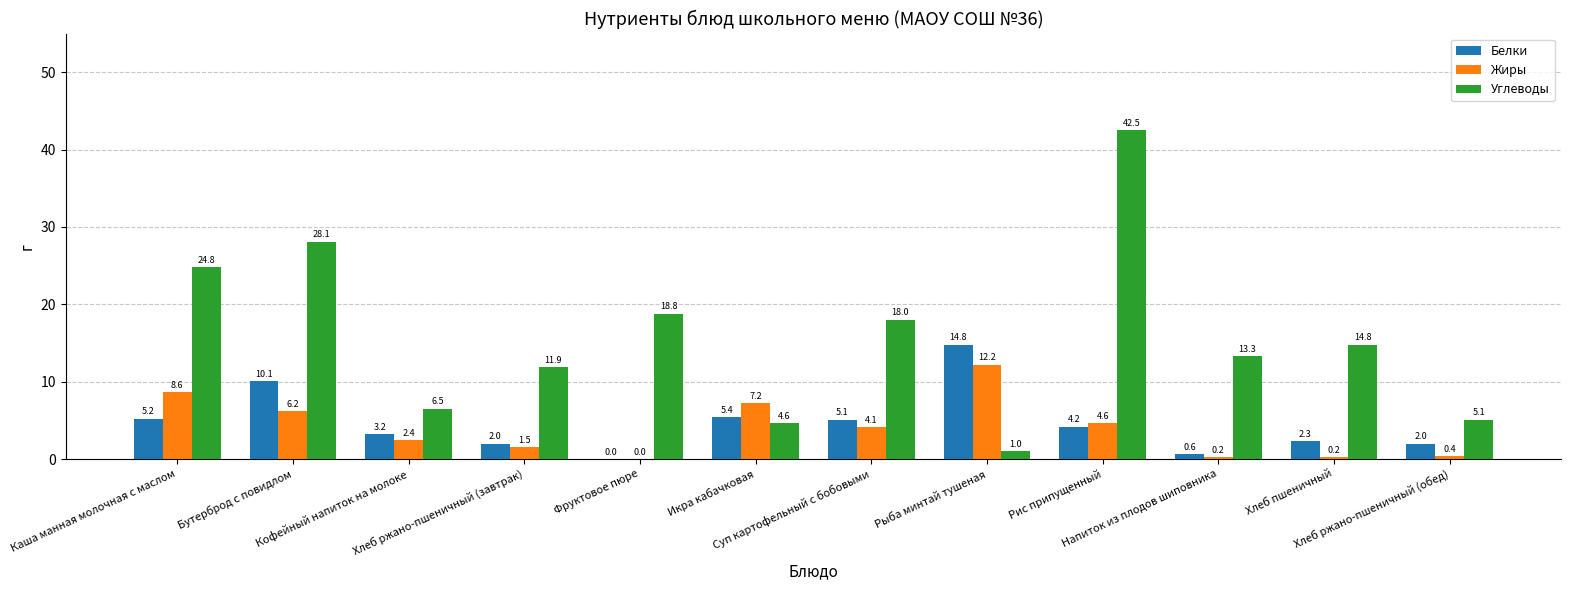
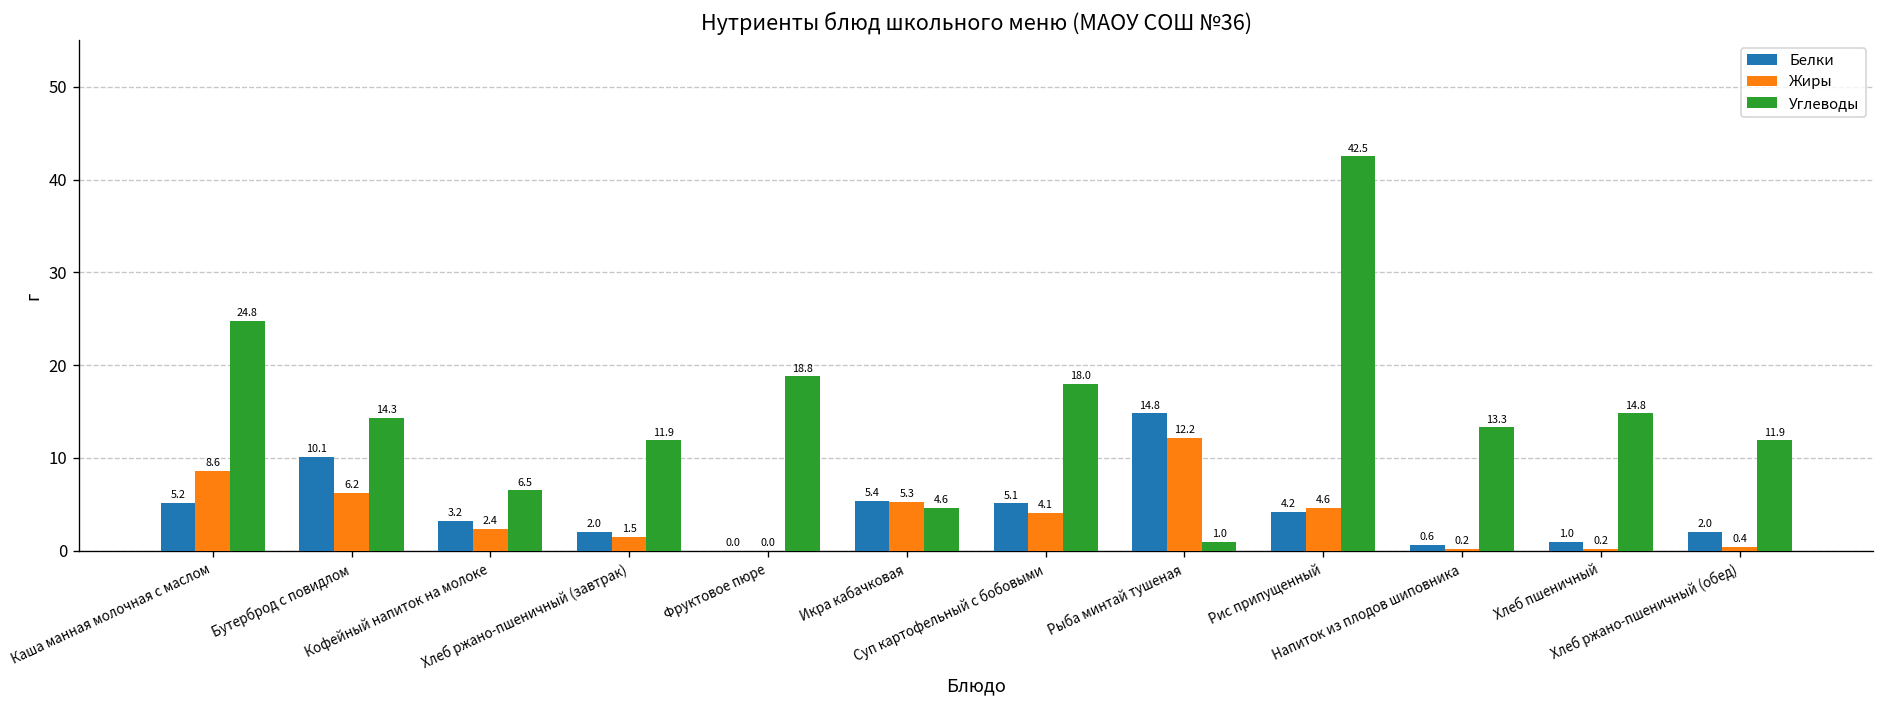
  {
    "Белки": {
      "Каша манная молочная с маслом": 5.2,
      "Бутерброд с повидлом": 10.1,
      "Кофейный напиток на молоке": 3.2,
      "Хлеб ржано-пшеничный (завтрак)": 2.0,
      "Фруктовое пюре": 0.0,
      "Икра кабачковая": 5.4,
      "Суп картофельный с бобовыми": 5.1,
      "Рыба минтай тушеная": 14.8,
      "Рис припущенный": 4.2,
      "Напиток из плодов шиповника": 0.6,
-     "Хлеб пшеничный": 2.3,
+     "Хлеб пшеничный": 1.0,
      "Хлеб ржано-пшеничный (обед)": 2.0
    },
    "Жиры": {
      "Каша манная молочная с маслом": 8.6,
      "Бутерброд с повидлом": 6.2,
      "Кофейный напиток на молоке": 2.4,
      "Хлеб ржано-пшеничный (завтрак)": 1.5,
      "Фруктовое пюре": 0.0,
-     "Икра кабачковая": 7.2,
+     "Икра кабачковая": 5.3,
      "Суп картофельный с бобовыми": 4.1,
      "Рыба минтай тушеная": 12.2,
      "Рис припущенный": 4.6,
      "Напиток из плодов шиповника": 0.2,
      "Хлеб пшеничный": 0.2,
      "Хлеб ржано-пшеничный (обед)": 0.4
    },
    "Углеводы": {
      "Каша манная молочная с маслом": 24.8,
-     "Бутерброд с повидлом": 28.1,
+     "Бутерброд с повидлом": 14.3,
      "Кофейный напиток на молоке": 6.5,
      "Хлеб ржано-пшеничный (завтрак)": 11.9,
      "Фруктовое пюре": 18.8,
      "Икра кабачковая": 4.6,
      "Суп картофельный с бобовыми": 18.0,
      "Рыба минтай тушеная": 1.0,
      "Рис припущенный": 42.5,
      "Напиток из плодов шиповника": 13.3,
      "Хлеб пшеничный": 14.8,
-     "Хлеб ржано-пшеничный (обед)": 5.1
+     "Хлеб ржано-пшеничный (обед)": 11.9
    }
  }
